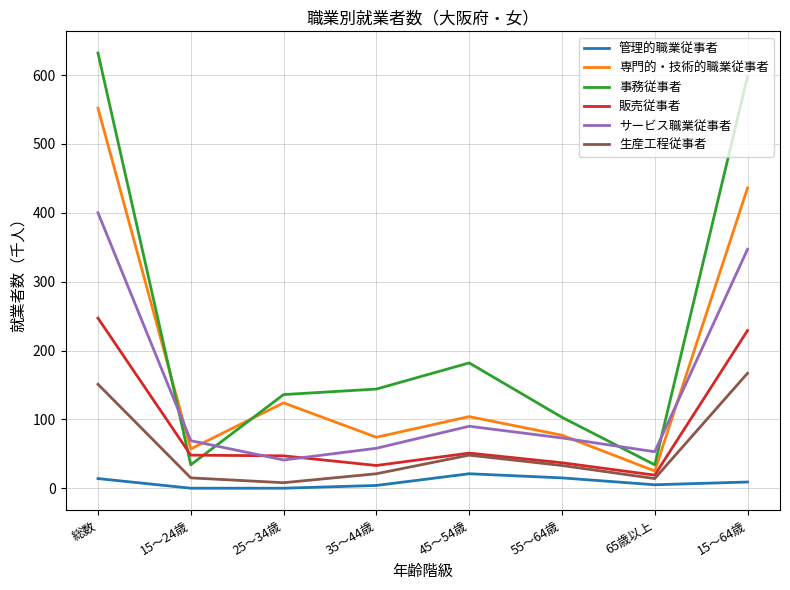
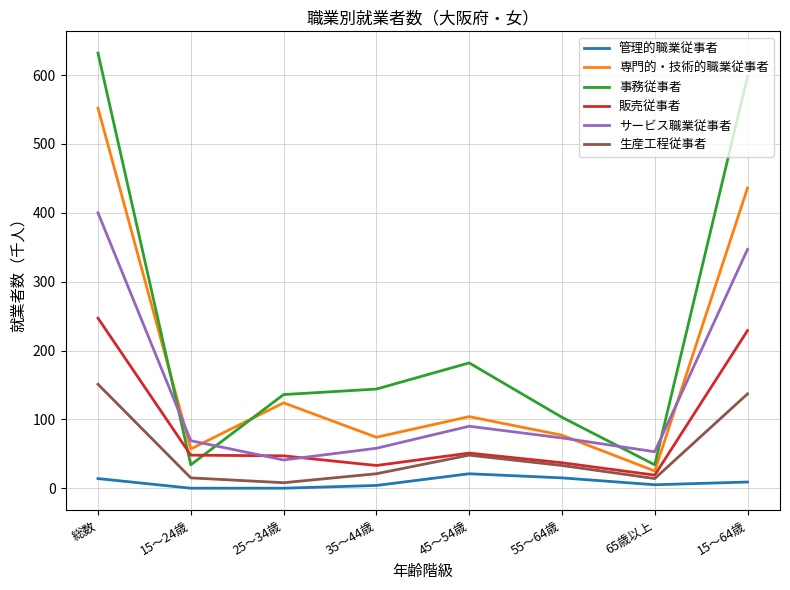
  {
    "管理的職業従事者": {
      "総数": 10,
      "15～24歳": 0,
      "25～34歳": 0,
      "35～44歳": 0,
      "45～54歳": 20,
      "55～64歳": 20,
      "65歳以上": 10,
      "15～64歳": 10
    },
    "専門的・技術的職業従事者": {
      "総数": 550,
      "15～24歳": 60,
      "25～34歳": 120,
      "35～44歳": 70,
      "45～54歳": 100,
      "55～64歳": 80,
      "65歳以上": 30,
      "15～64歳": 440
    },
    "事務従事者": {
      "総数": 630,
      "15～24歳": 30,
      "25～34歳": 140,
      "35～44歳": 140,
      "45～54歳": 180,
      "55～64歳": 100,
      "65歳以上": 30
    },
    "販売従事者": {
      "総数": 250,
      "15～24歳": 50,
      "25～34歳": 50,
      "35～44歳": 30,
      "55～64歳": 40,
      "65歳以上": 20,
      "15～64歳": 230
    },
    "サービス職業従事者": {
      "総数": 400,
      "15～24歳": 70,
      "25～34歳": 40,
      "35～44歳": 60,
      "45～54歳": 90,
      "55～64歳": 70,
      "65歳以上": 50,
      "15～64歳": 350
    },
    "生産工程従事者": {
      "総数": 150,
      "15～24歳": 20,
      "25～34歳": 10,
      "35～44歳": 20,
      "55～64歳": 30,
      "65歳以上": 10,
-     "15～64歳": 170
+     "15～64歳": 140
    }
  }
